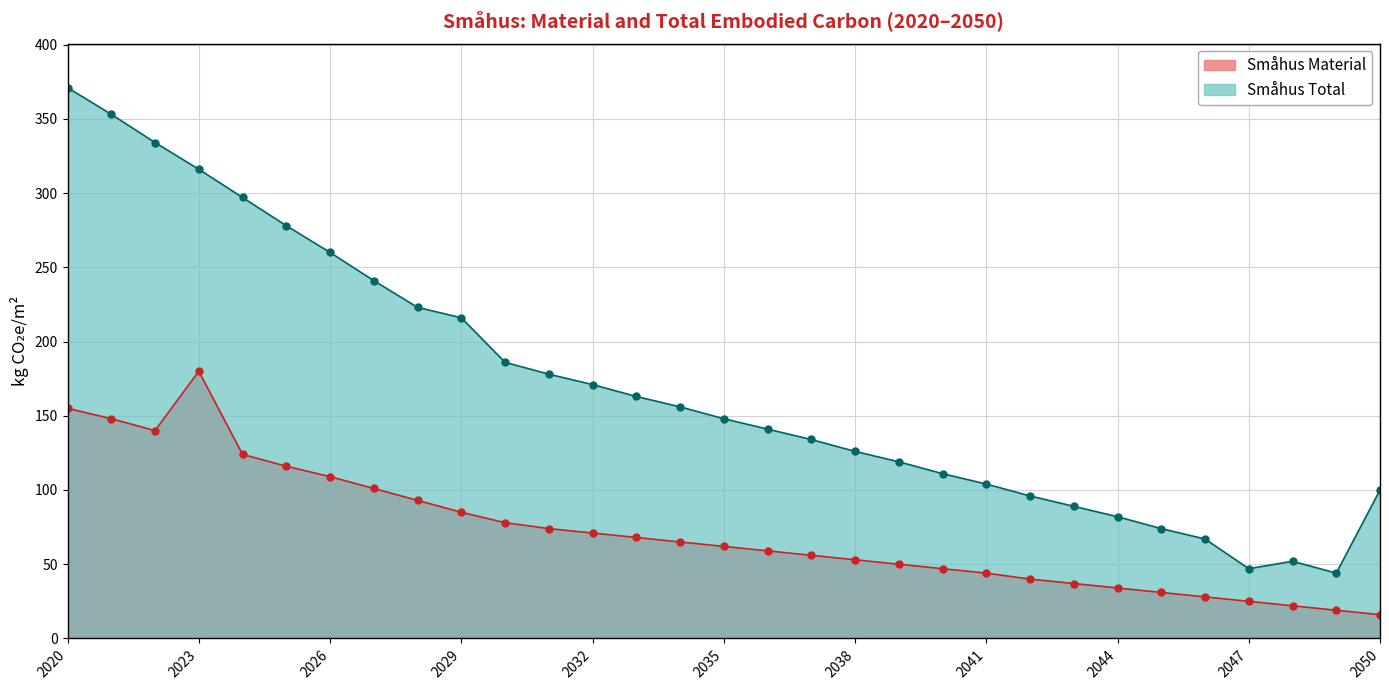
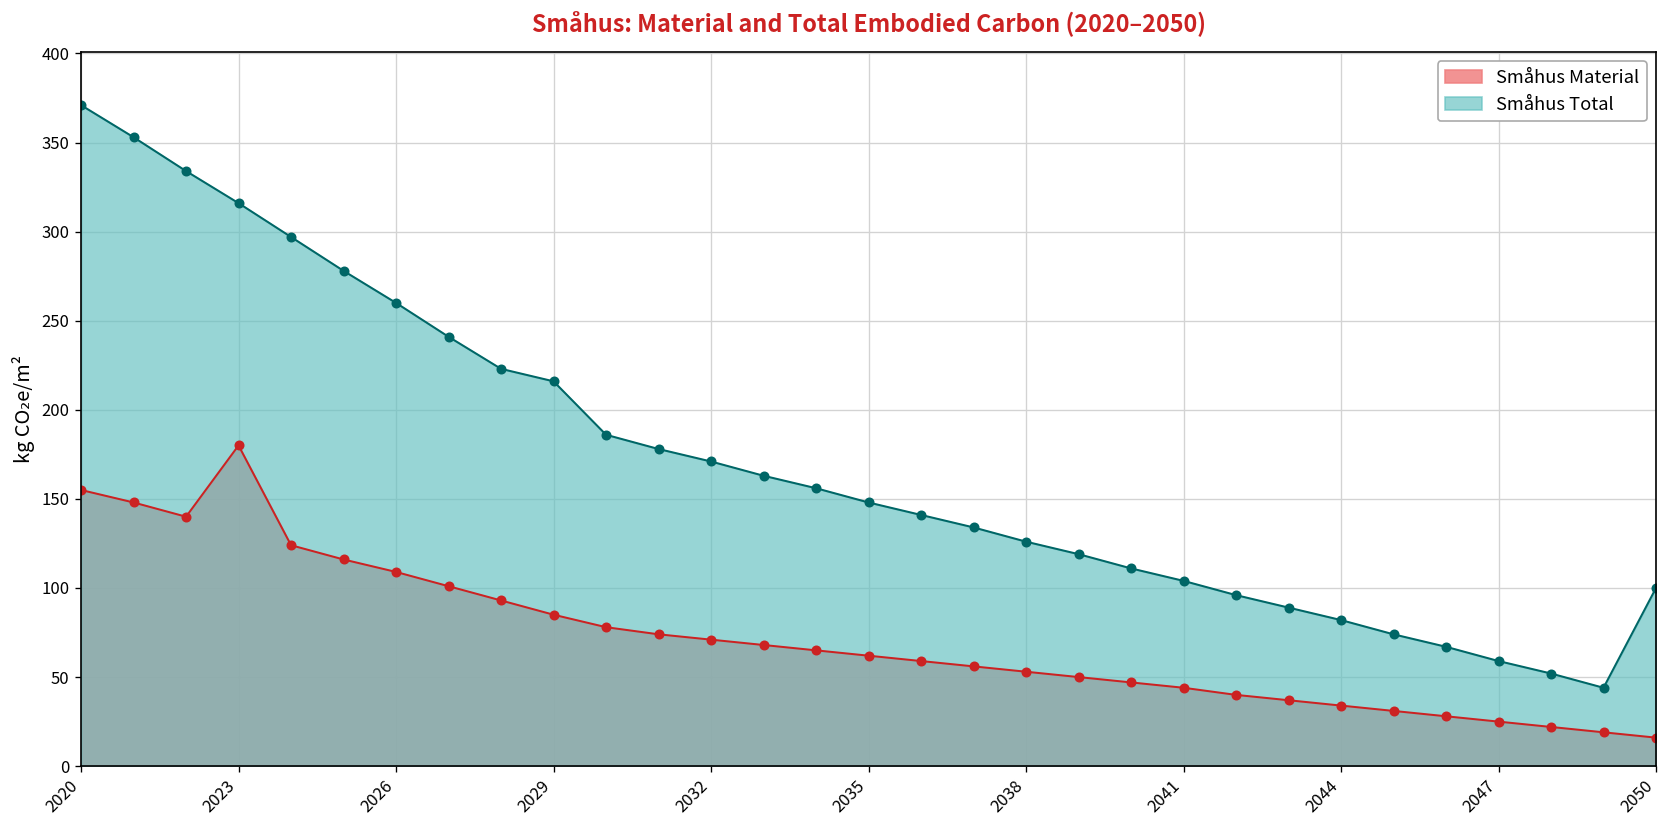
  {
    "Småhus Material": {
      "2020": 155,
      "2023": 180,
      "2026": 109,
      "2029": 85,
      "2032": 71,
      "2035": 62,
      "2038": 53,
      "2041": 44,
      "2044": 34,
      "2047": 25,
      "2050": 16
    },
    "Småhus Total": {
      "2020": 371,
      "2023": 316,
      "2026": 260,
      "2029": 216,
      "2032": 171,
      "2035": 148,
      "2038": 126,
      "2041": 104,
      "2044": 82,
-     "2047": 47,
+     "2047": 59,
      "2050": 100
    }
  }
